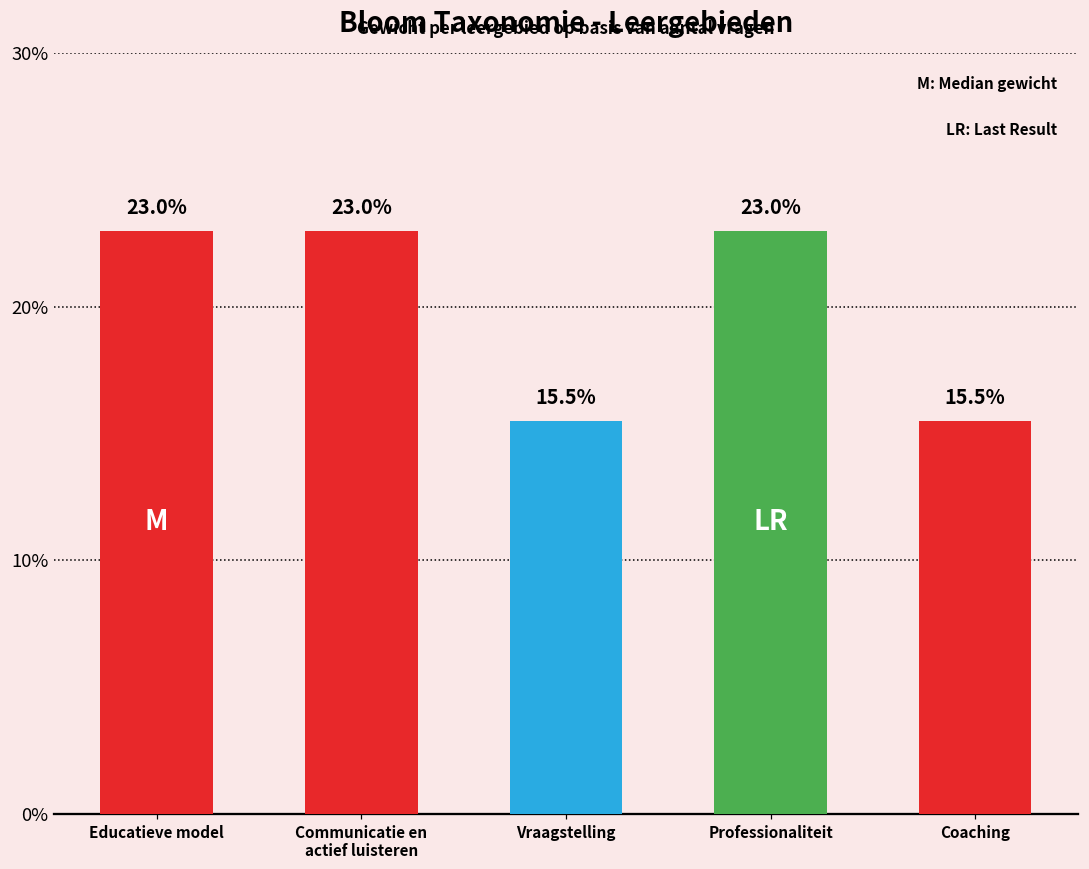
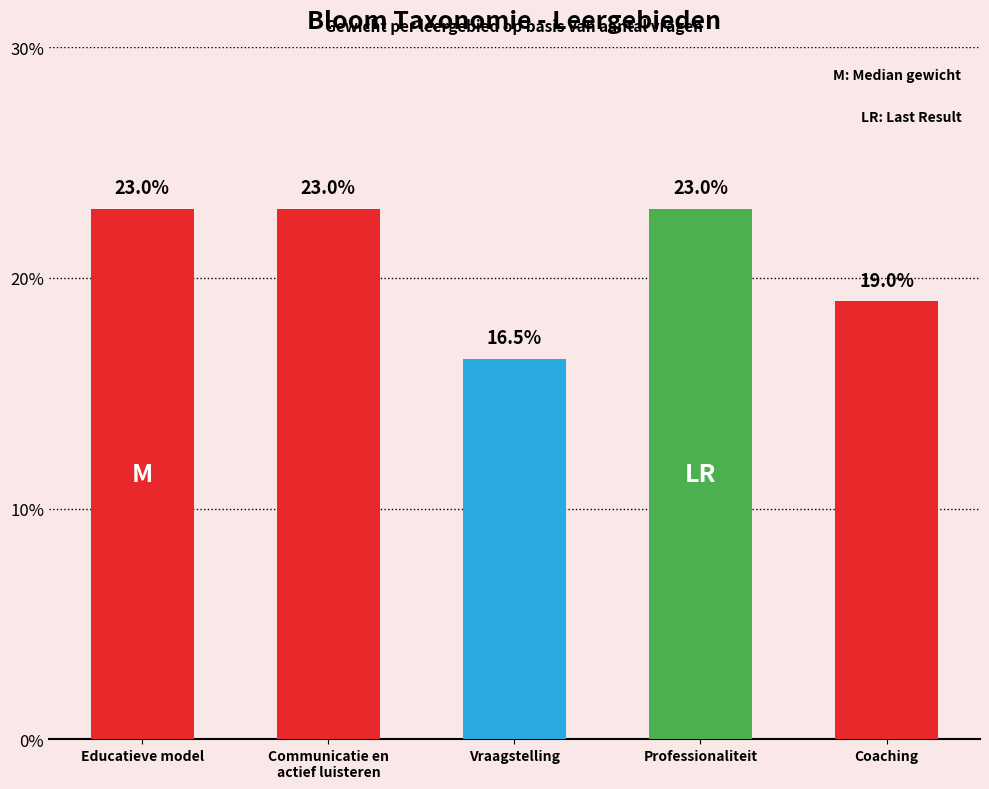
  {
    "Educatieve model": "23.0%",
    "Communicatie en actief luisteren": "23.0%",
-   "Vraagstelling": "15.5%",
+   "Vraagstelling": "16.5%",
    "Professionaliteit": "23.0%",
-   "Coaching": "15.5%"
+   "Coaching": "19.0%"
  }
